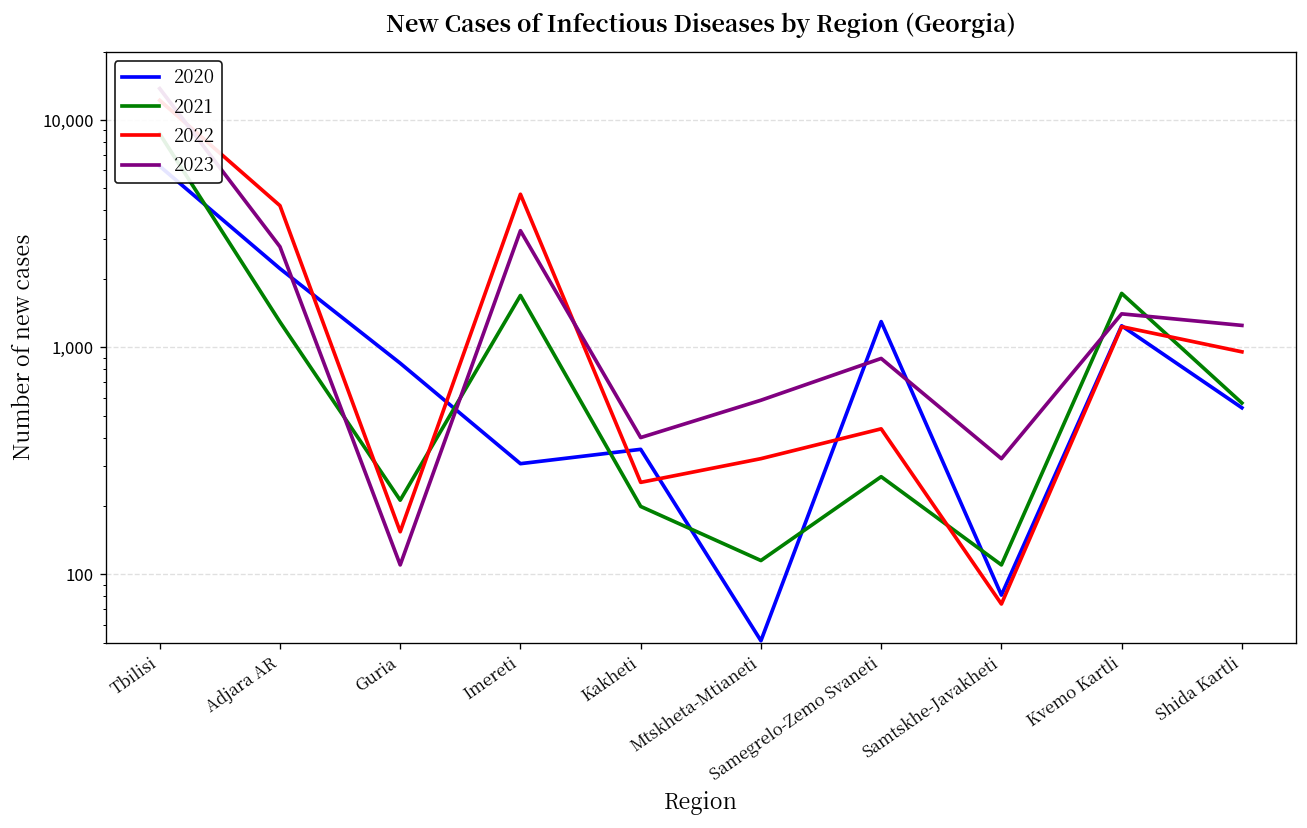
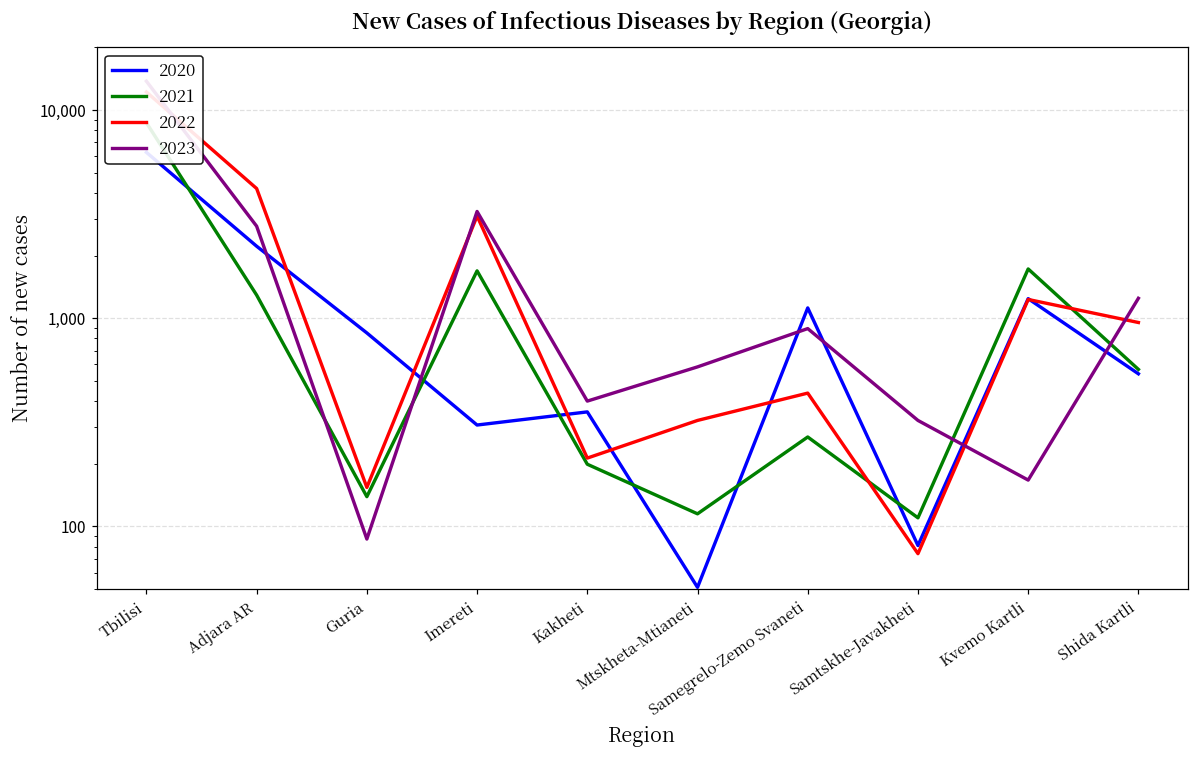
  {
    "2020": {
      "Adjara AR": "2,200",
      "Guria": "900",
      "Imereti": "310",
      "Kakheti": "360",
      "Mtskheta-Mtianeti": "51",
-     "Samegrelo-Zemo Svaneti": "1,300",
+     "Samegrelo-Zemo Svaneti": "1,100",
      "Samtskhe-Javakheti": "81",
      "Shida Kartli": "540"
    },
    "2021": {
      "Adjara AR": "1,300",
-     "Guria": "210",
+     "Guria": "140",
      "Imereti": "1,700",
      "Kakheti": "200",
      "Mtskheta-Mtianeti": "120",
      "Samegrelo-Zemo Svaneti": "270",
      "Samtskhe-Javakheti": "110",
      "Kvemo Kartli": "1,700",
      "Shida Kartli": "570"
    },
    "2022": {
      "Adjara AR": "4,200",
      "Guria": "150",
-     "Imereti": "4,700",
-     "Kakheti": "250",
+     "Imereti": "3,100",
+     "Kakheti": "210",
      "Mtskheta-Mtianeti": "320",
      "Samegrelo-Zemo Svaneti": "440",
      "Samtskhe-Javakheti": "74",
      "Shida Kartli": "1,000"
    },
    "2023": {
      "Adjara AR": "2,800",
-     "Guria": "110",
+     "Guria": "90",
      "Imereti": "3,300",
      "Kakheti": "400",
      "Mtskheta-Mtianeti": "580",
      "Samegrelo-Zemo Svaneti": "900",
      "Samtskhe-Javakheti": "320",
-     "Kvemo Kartli": "1,400",
+     "Kvemo Kartli": "170",
      "Shida Kartli": "1,200"
    }
  }
